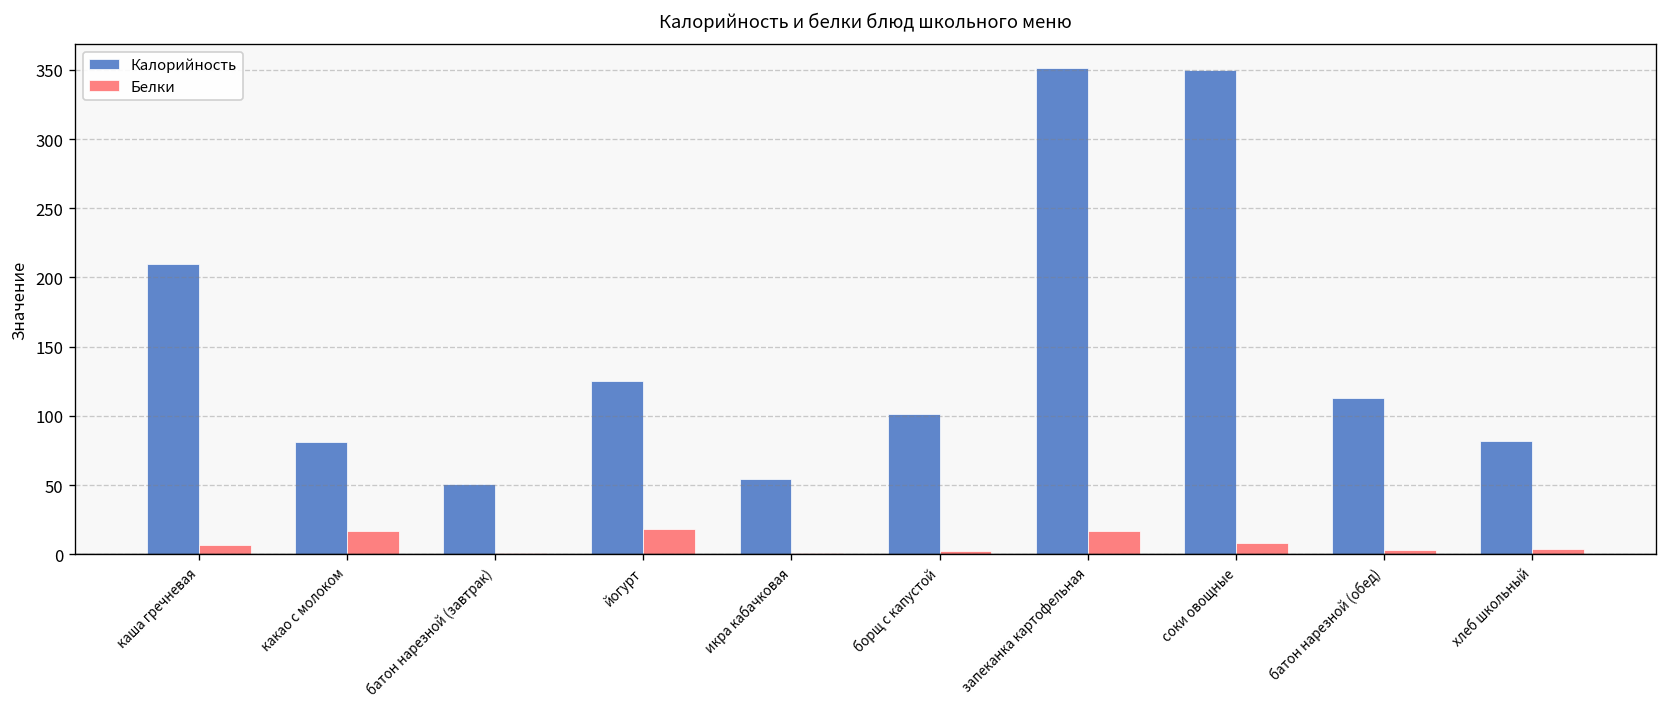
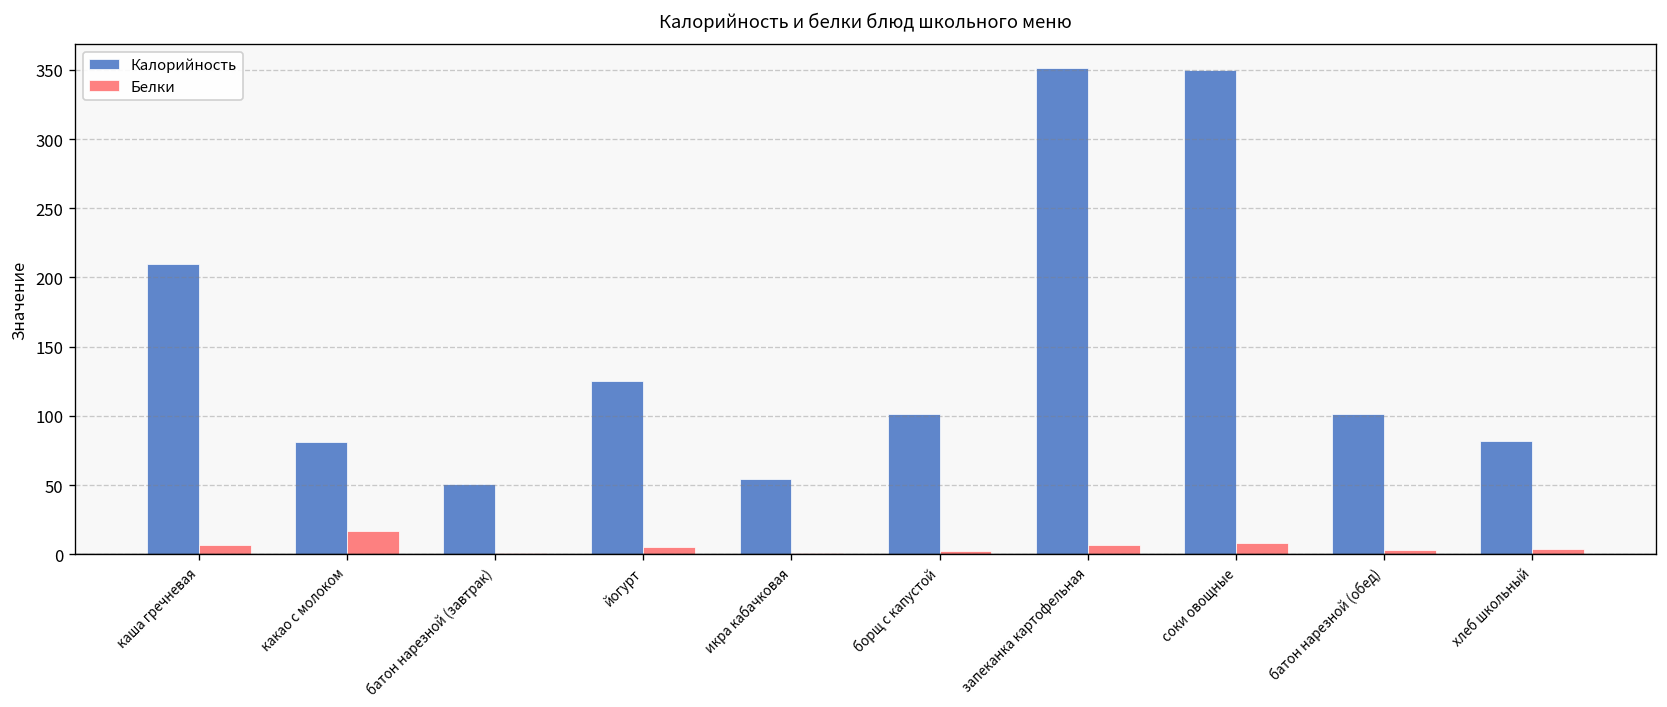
  {
    "Калорийность": {
      "каша гречневая": 210,
      "какао с молоком": 81,
      "батон нарезной (завтрак)": 51,
      "йогурт": 125,
      "икра кабачковая": 54,
      "борщ с капустой": 101,
      "запеканка картофельная": 351,
      "соки овощные": 350,
-     "батон нарезной (обед)": 113,
+     "батон нарезной (обед)": 101,
      "хлеб школьный": 82
    },
    "Белки": {
      "каша гречневая": 7,
      "какао с молоком": 17,
-     "йогурт": 18,
+     "йогурт": 5,
      "борщ с капустой": 3,
-     "запеканка картофельная": 17,
+     "запеканка картофельная": 7,
      "соки овощные": 8,
      "батон нарезной (обед)": 3,
      "хлеб школьный": 4
    }
  }
